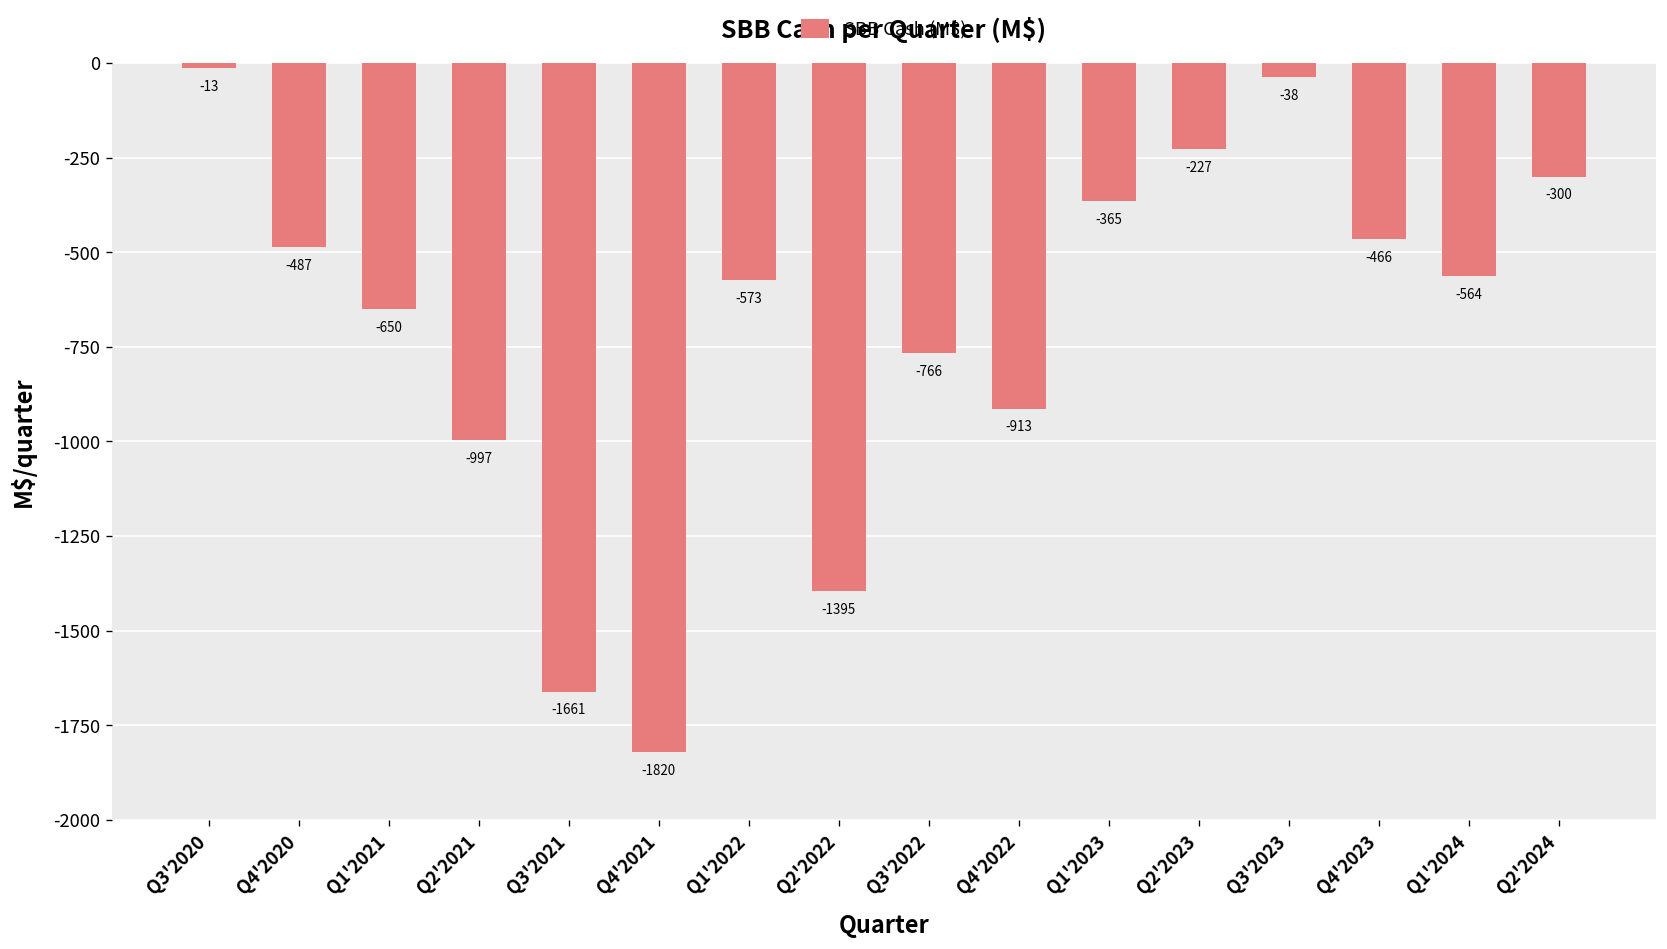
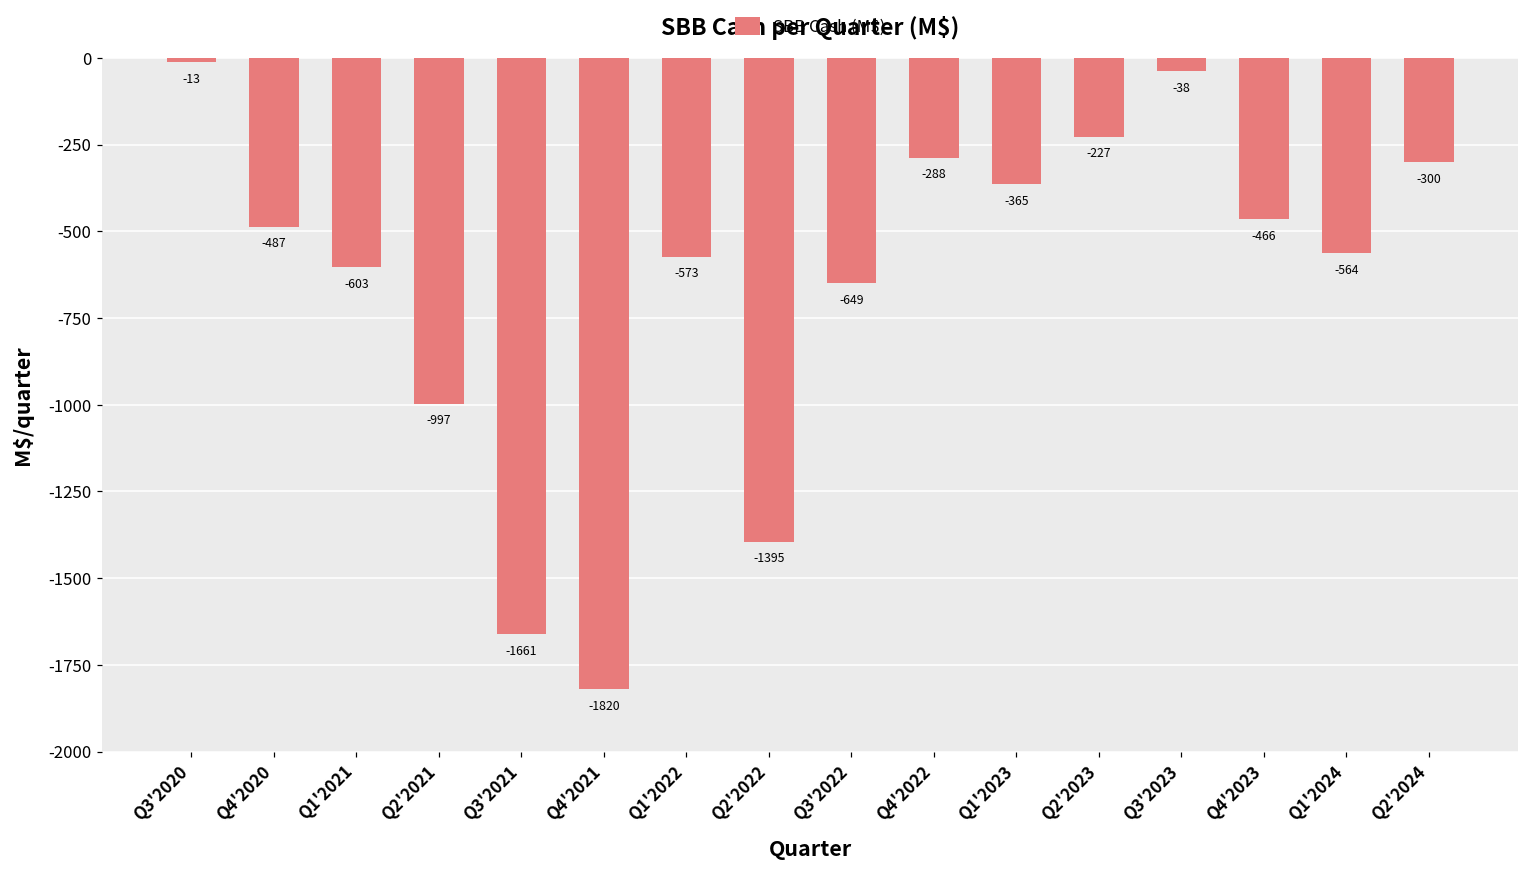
  {
    "Q3'2020": -13,
    "Q4'2020": -487,
-   "Q1'2021": -650,
+   "Q1'2021": -603,
    "Q2'2021": -997,
    "Q3'2021": -1661,
    "Q4'2021": -1820,
    "Q1'2022": -573,
    "Q2'2022": -1395,
-   "Q3'2022": -766,
-   "Q4'2022": -913,
+   "Q3'2022": -649,
+   "Q4'2022": -288,
    "Q1'2023": -365,
    "Q2'2023": -227,
    "Q3'2023": -38,
    "Q4'2023": -466,
    "Q1'2024": -564,
    "Q2'2024": -300
  }
